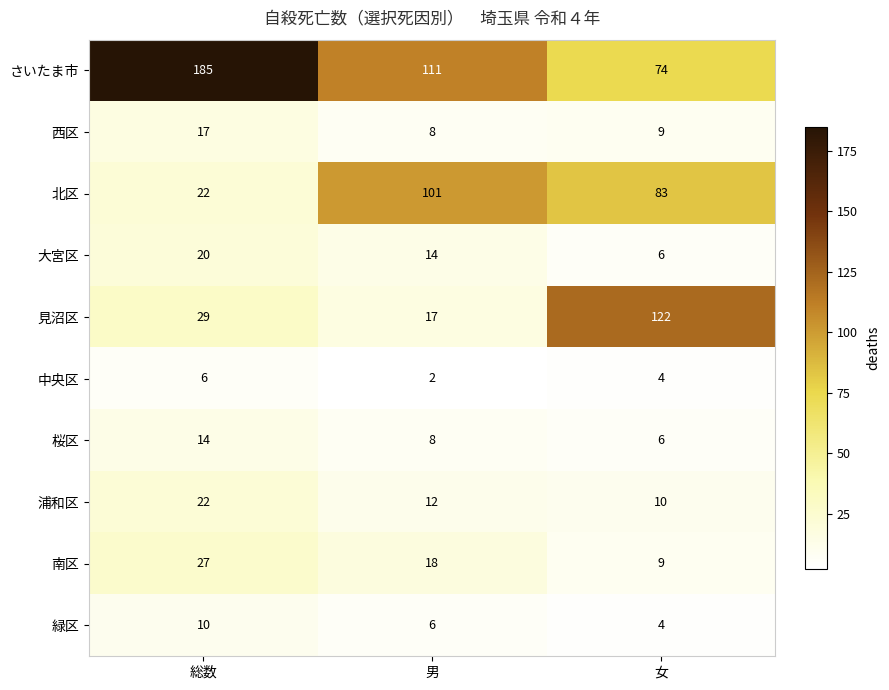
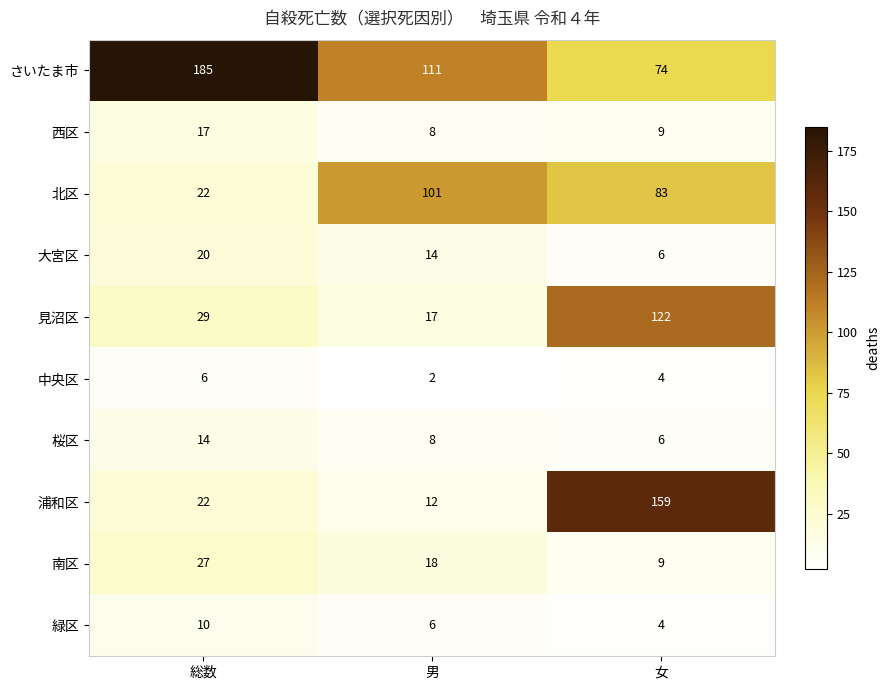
  {
    "さいたま市": {
      "総数": 185,
      "男": 111,
      "女": 74
    },
    "西区": {
      "総数": 17,
      "男": 8,
      "女": 9
    },
    "北区": {
      "総数": 22,
      "男": 101,
      "女": 83
    },
    "大宮区": {
      "総数": 20,
      "男": 14,
      "女": 6
    },
    "見沼区": {
      "総数": 29,
      "男": 17,
      "女": 122
    },
    "中央区": {
      "総数": 6,
      "男": 2,
      "女": 4
    },
    "桜区": {
      "総数": 14,
      "男": 8,
      "女": 6
    },
    "浦和区": {
      "総数": 22,
      "男": 12,
-     "女": 10
+     "女": 159
    },
    "南区": {
      "総数": 27,
      "男": 18,
      "女": 9
    },
    "緑区": {
      "総数": 10,
      "男": 6,
      "女": 4
    }
  }
